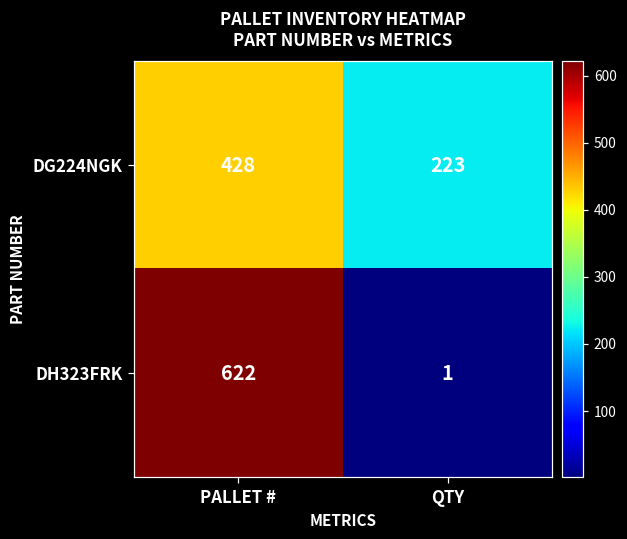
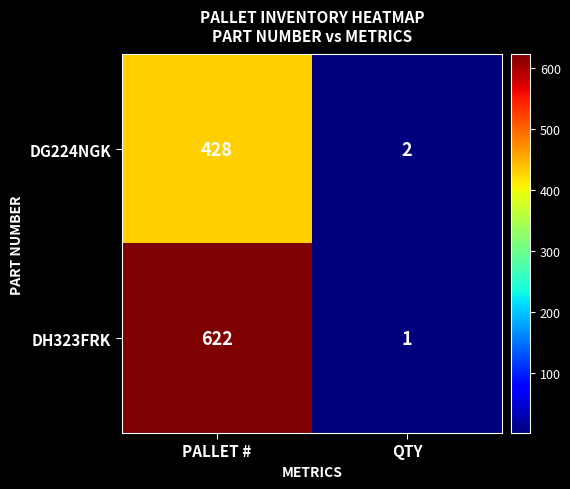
  {
    "DG224NGK": {
      "PALLET #": 428,
-     "QTY": 223
+     "QTY": 2
    },
    "DH323FRK": {
      "PALLET #": 622,
      "QTY": 1
    }
  }
